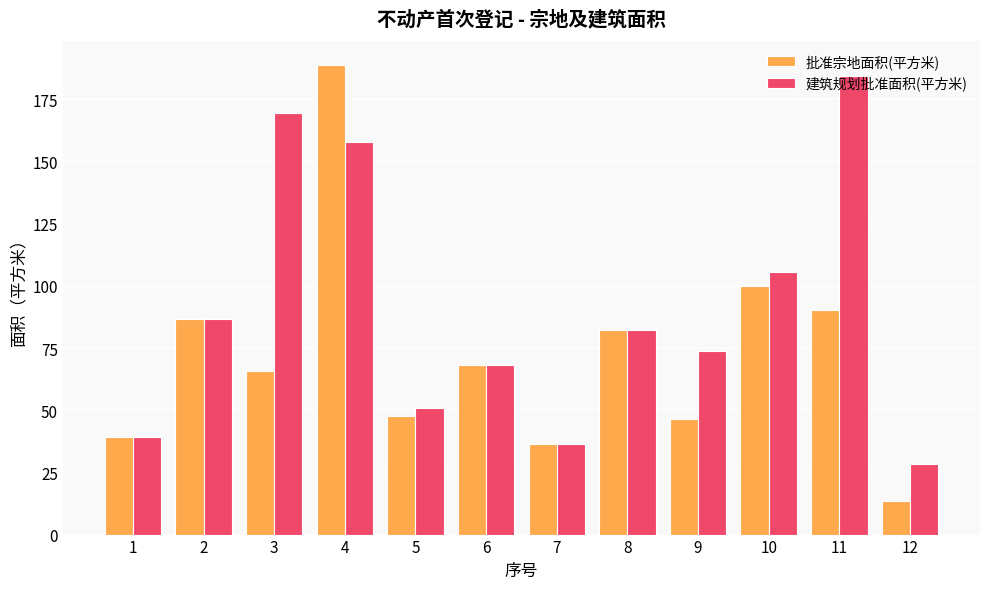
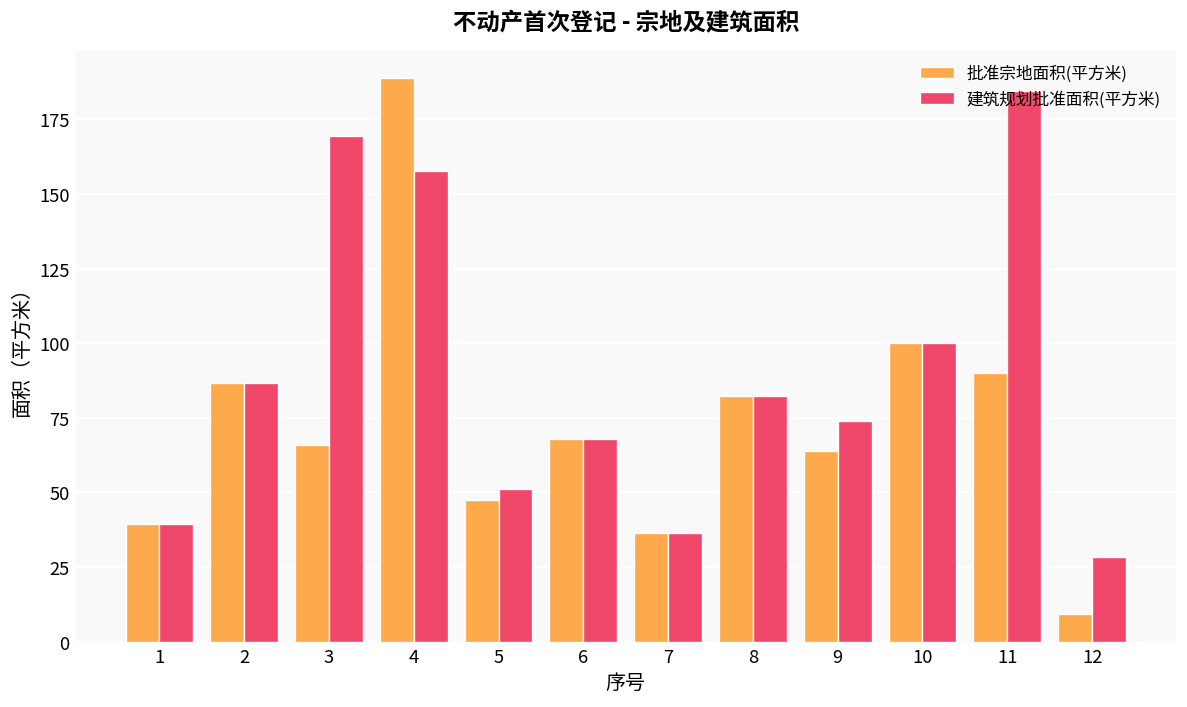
  {
    "批准宗地面积(平方米)": {
      "1": 39,
      "2": 87,
      "3": 66,
      "4": 189,
      "5": 48,
      "6": 68,
      "7": 36,
      "8": 82,
-     "9": 46,
+     "9": 64,
      "10": 100,
      "11": 90,
-     "12": 14
+     "12": 9
    },
    "建筑规划批准面积(平方米)": {
      "1": 39,
      "2": 87,
      "3": 169,
      "4": 158,
      "5": 51,
      "6": 68,
      "7": 36,
      "8": 82,
      "9": 74,
-     "10": 106,
+     "10": 100,
      "11": 184,
      "12": 28
    }
  }
